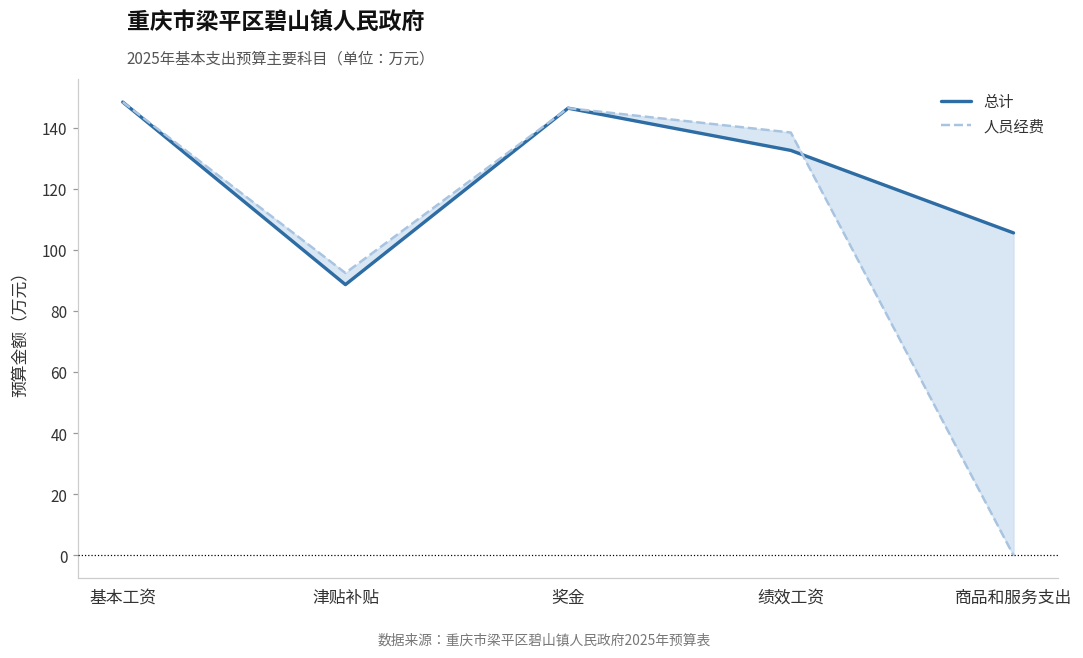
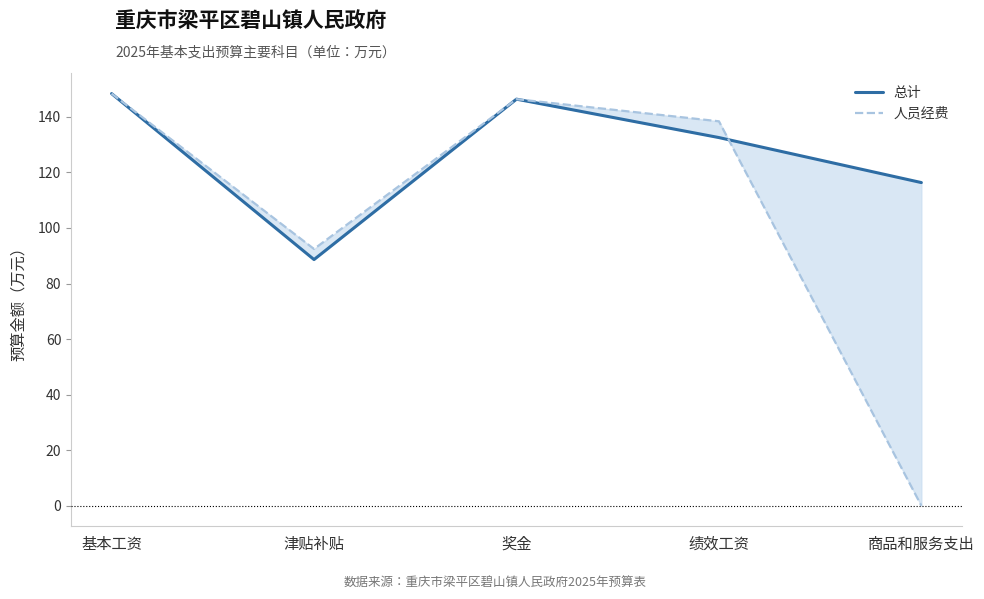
  {
    "总计": {
      "津贴补贴": 89,
      "绩效工资": 133,
-     "商品和服务支出": 106
+     "商品和服务支出": 116
    }
  }
